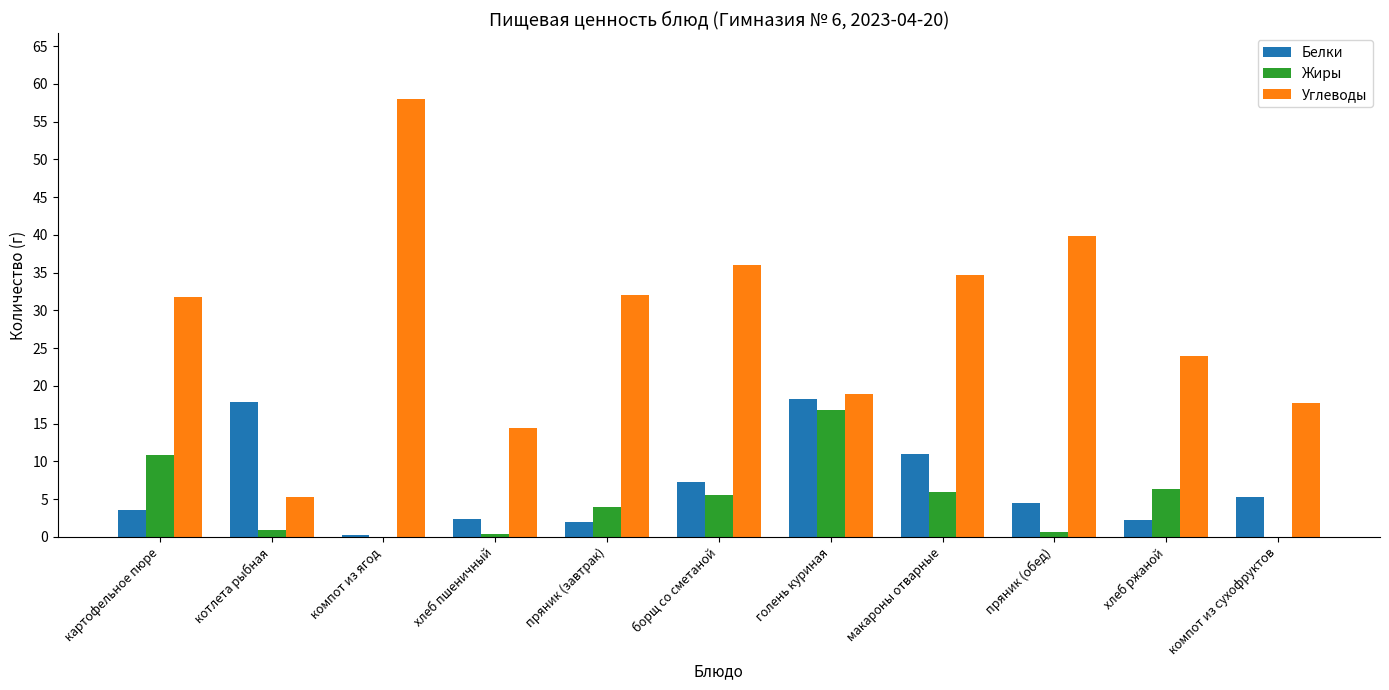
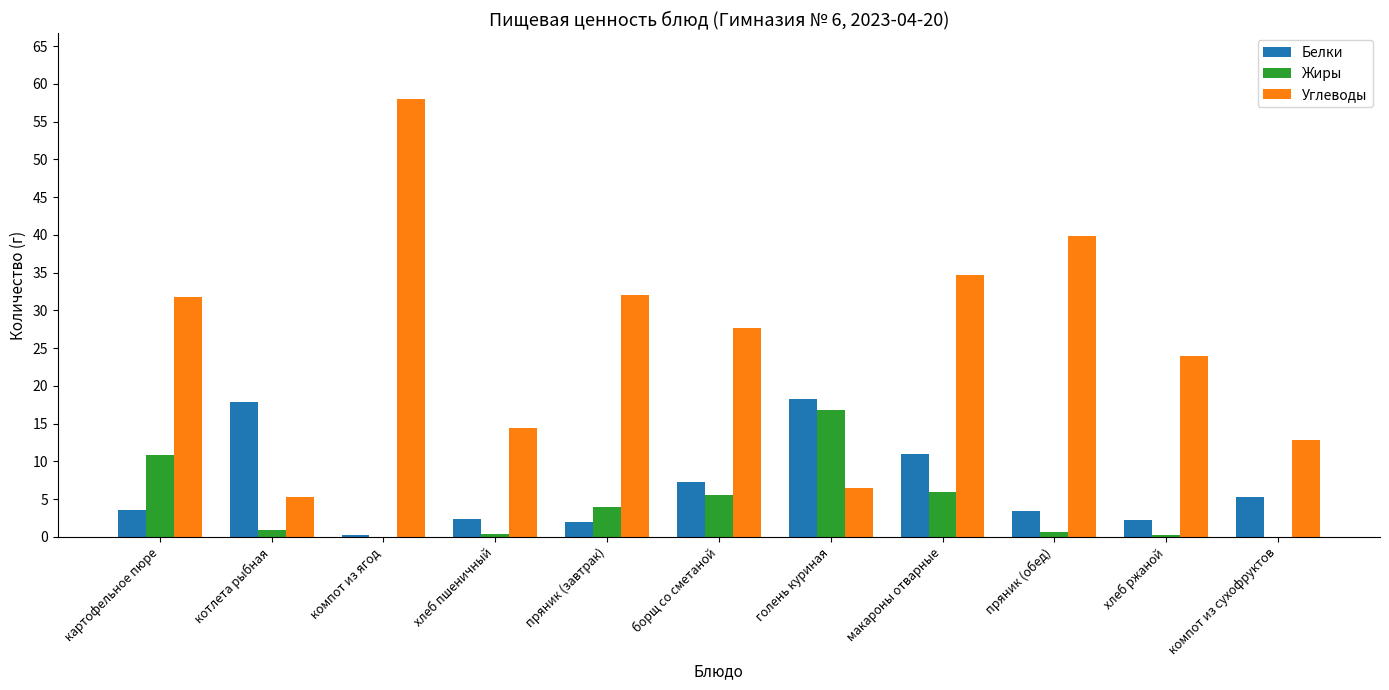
  {
    "Белки": {
      "картофельное пюре": 4,
      "котлета рыбная": 18,
      "хлеб пшеничный": 2,
      "пряник (завтрак)": 2,
      "борщ со сметаной": 7,
      "голень куриная": 18,
      "макароны отварные": 11,
-     "пряник (обед)": 4,
+     "пряник (обед)": 3,
      "хлеб ржаной": 2,
      "компот из сухофруктов": 5
    },
    "Жиры": {
      "картофельное пюре": 11,
      "котлета рыбная": 1,
      "компот из ягод": 0,
      "хлеб пшеничный": 0,
      "пряник (завтрак)": 4,
      "борщ со сметаной": 6,
      "голень куриная": 17,
      "макароны отварные": 6,
      "пряник (обед)": 1,
-     "хлеб ржаной": 6,
+     "хлеб ржаной": 0,
      "компот из сухофруктов": 0
    },
    "Углеводы": {
      "картофельное пюре": 32,
      "котлета рыбная": 5,
      "компот из ягод": 58,
      "хлеб пшеничный": 14,
      "пряник (завтрак)": 32,
-     "борщ со сметаной": 36,
-     "голень куриная": 19,
+     "борщ со сметаной": 28,
+     "голень куриная": 7,
      "макароны отварные": 35,
      "пряник (обед)": 40,
      "хлеб ржаной": 24,
-     "компот из сухофруктов": 18
+     "компот из сухофруктов": 13
    }
  }
